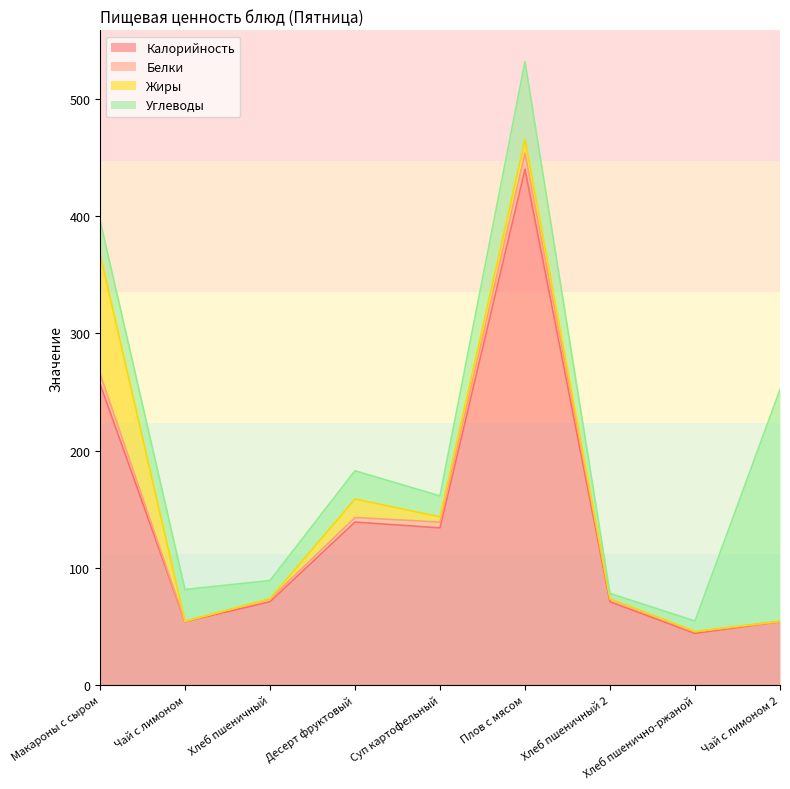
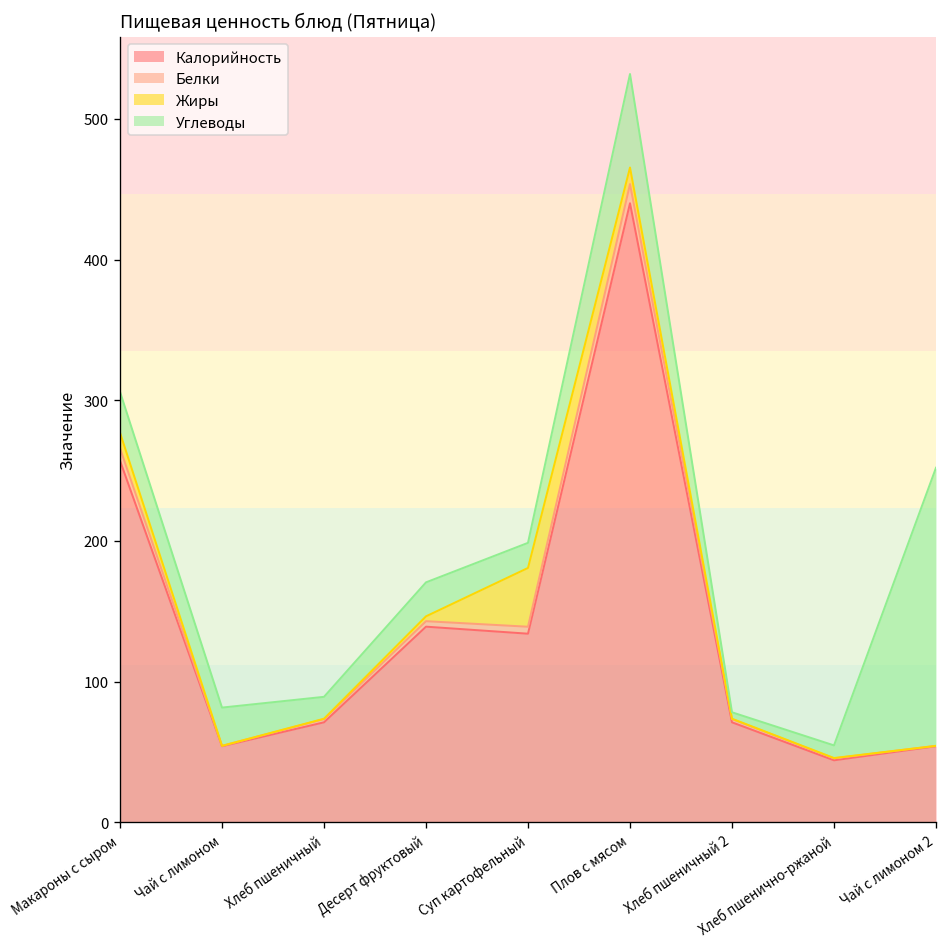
  {
    "Жиры": {
-     "Макароны с сыром": 102,
-     "Десерт фруктовый": 16,
-     "Суп картофельный": 4,
+     "Макароны с сыром": 11,
+     "Десерт фруктовый": 3,
+     "Суп картофельный": 42,
      "Плов с мясом": 12
    },
    "Углеводы": {
      "Макароны с сыром": 29,
      "Чай с лимоном": 27,
      "Хлеб пшеничный": 16,
      "Десерт фруктовый": 24,
      "Суп картофельный": 18,
      "Плов с мясом": 66,
      "Хлеб пшеничный 2": 5,
      "Хлеб пшенично-ржаной": 9,
      "Чай с лимоном 2": 198
    }
  }
